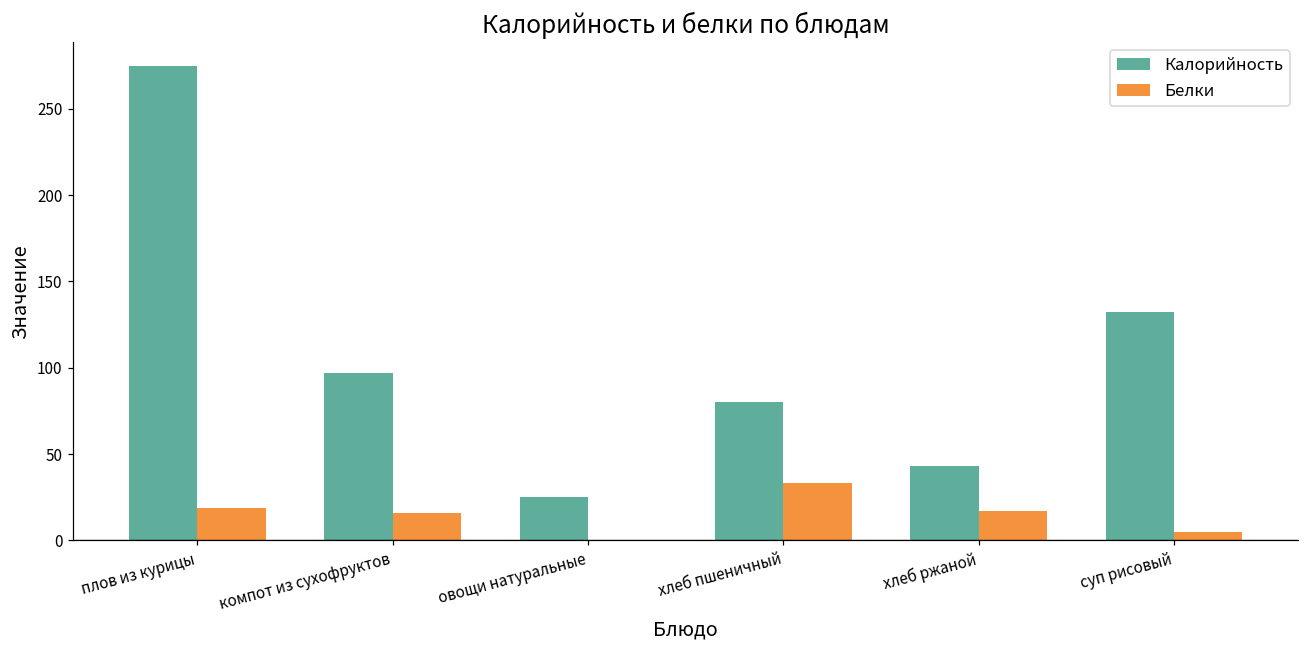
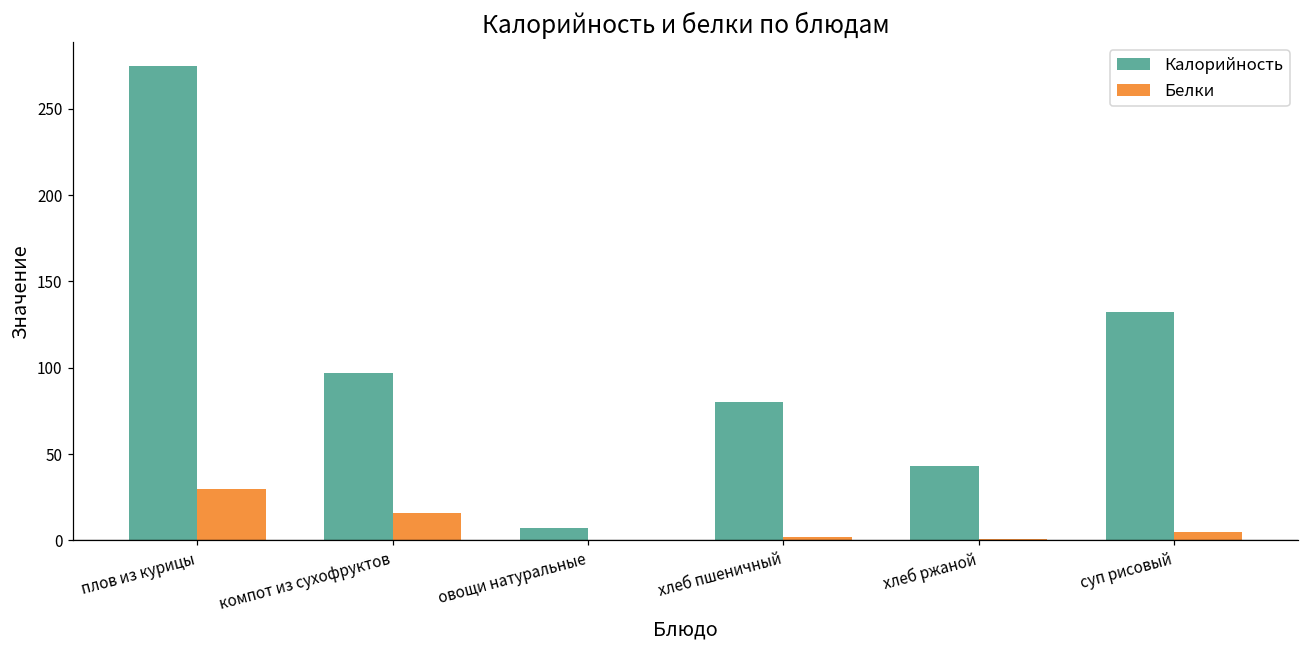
  {
    "Калорийность": {
      "плов из курицы": 275,
      "компот из сухофруктов": 97,
-     "овощи натуральные": 25,
+     "овощи натуральные": 7,
      "хлеб пшеничный": 80,
      "хлеб ржаной": 43,
      "суп рисовый": 132
    },
    "Белки": {
-     "плов из курицы": 19,
+     "плов из курицы": 30,
      "компот из сухофруктов": 16,
      "овощи натуральные": 0,
-     "хлеб пшеничный": 33,
-     "хлеб ржаной": 17,
+     "хлеб пшеничный": 2,
+     "хлеб ржаной": 1,
      "суп рисовый": 5
    }
  }
